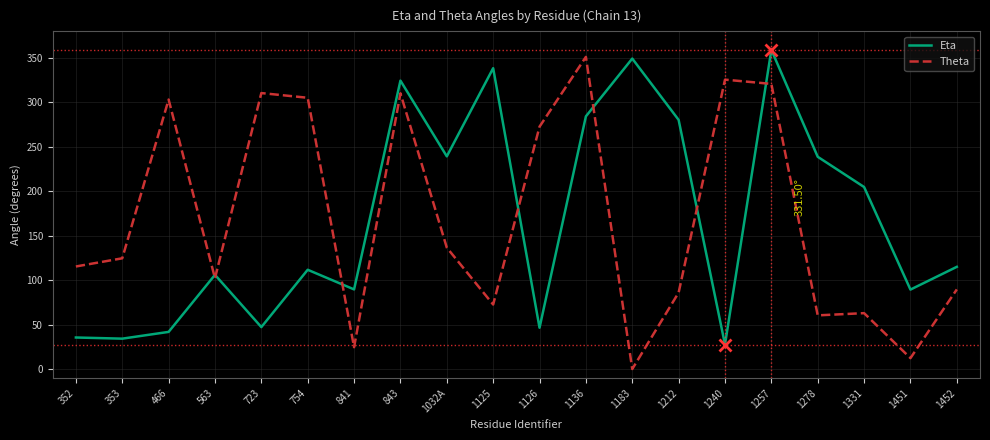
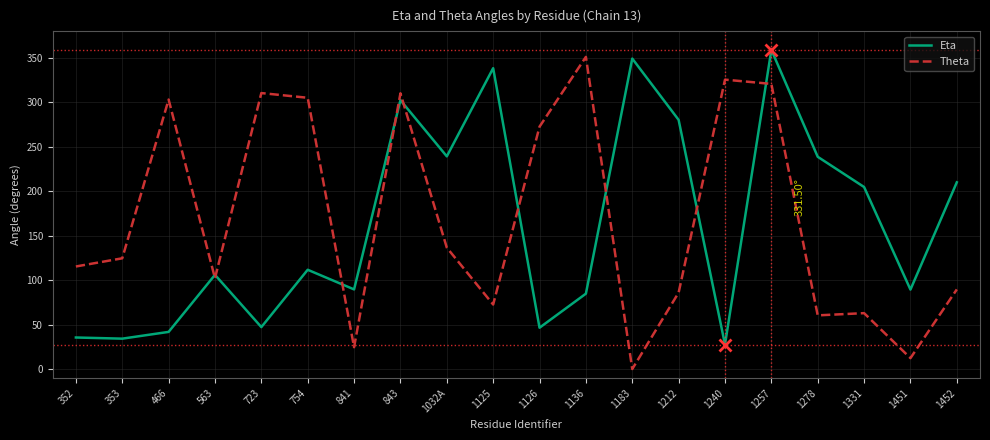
  {
    "Eta": {
      "352": 40,
      "353": 30,
      "466": 40,
      "563": 110,
      "723": 50,
      "754": 110,
      "841": 90,
-     "843": 320,
+     "843": 300,
      "1032A": 240,
      "1125": 340,
      "1126": 50,
-     "1136": 280,
+     "1136": 80,
      "1183": 350,
      "1212": 280,
      "1278": 240,
      "1331": 200,
      "1451": 90,
-     "1452": 120
+     "1452": 210
    }
  }
